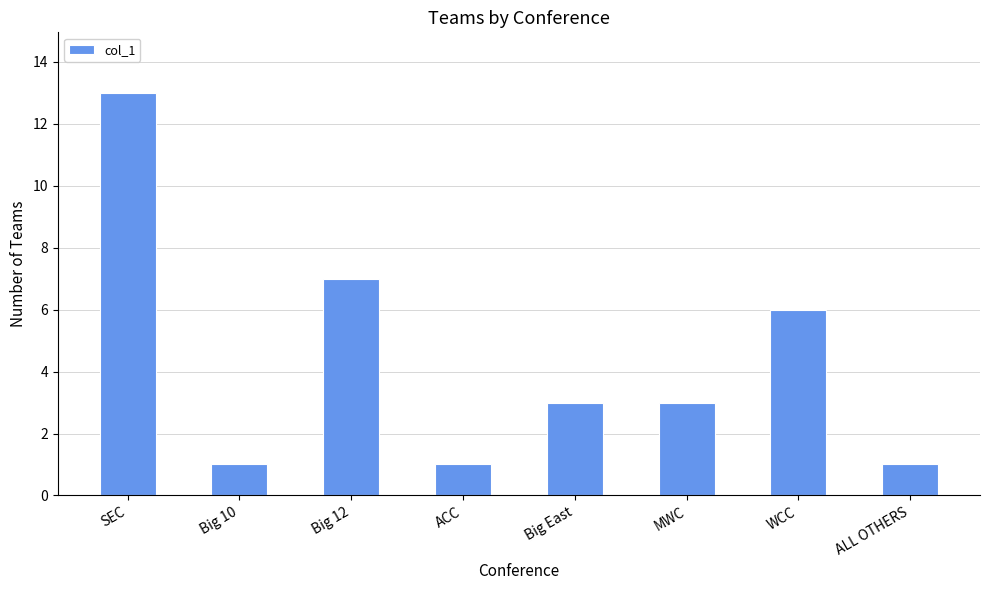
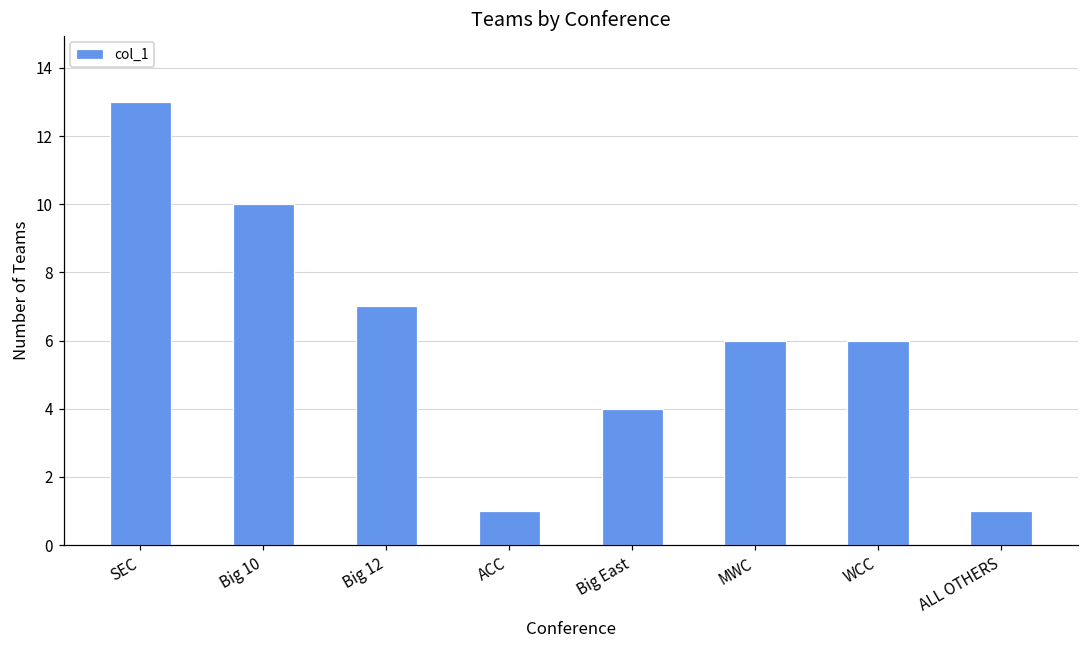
  {
    "SEC": 13,
-   "Big 10": 1,
+   "Big 10": 10,
    "Big 12": 7,
    "ACC": 1,
-   "Big East": 3,
-   "MWC": 3,
+   "Big East": 4,
+   "MWC": 6,
    "WCC": 6,
    "ALL OTHERS": 1
  }
